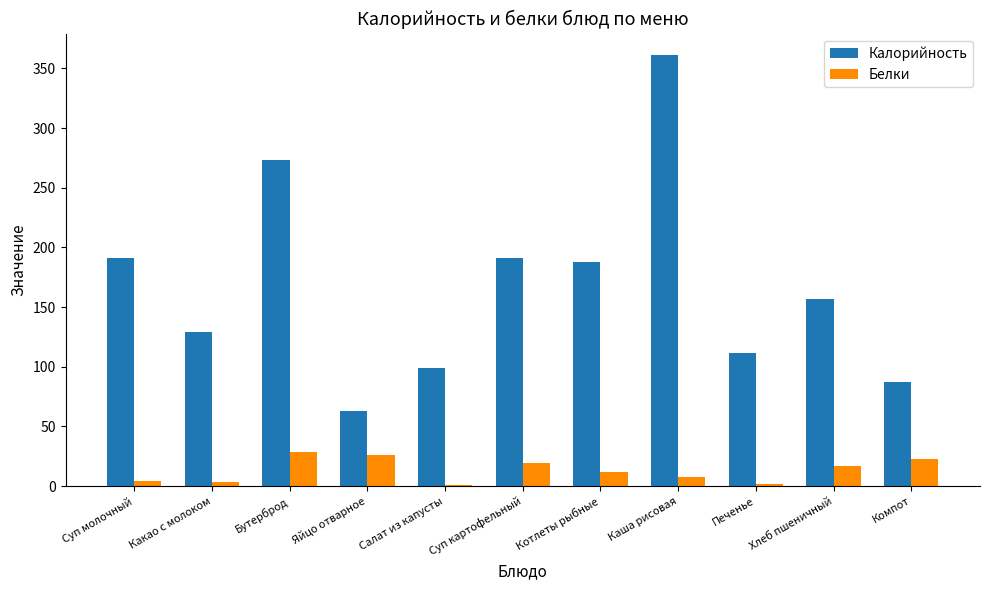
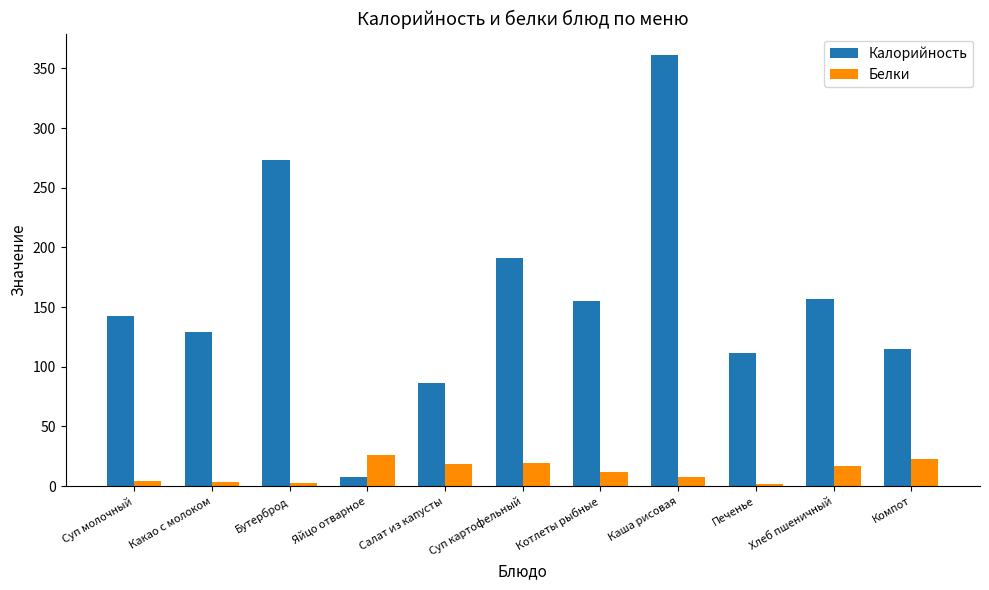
  {
    "Калорийность": {
-     "Суп молочный": 191,
+     "Суп молочный": 143,
      "Какао с молоком": 129,
      "Бутерброд": 273,
-     "Яйцо отварное": 63,
-     "Салат из капусты": 99,
+     "Яйцо отварное": 8,
+     "Салат из капусты": 86,
      "Суп картофельный": 191,
-     "Котлеты рыбные": 188,
+     "Котлеты рыбные": 155,
      "Каша рисовая": 361,
      "Печенье": 112,
      "Хлеб пшеничный": 157,
-     "Компот": 88
+     "Компот": 115
    },
    "Белки": {
      "Суп молочный": 5,
      "Какао с молоком": 4,
-     "Бутерброд": 29,
+     "Бутерброд": 3,
      "Яйцо отварное": 26,
-     "Салат из капусты": 1,
+     "Салат из капусты": 19,
      "Суп картофельный": 19,
      "Котлеты рыбные": 12,
      "Каша рисовая": 8,
      "Хлеб пшеничный": 17,
      "Компот": 23
    }
  }
